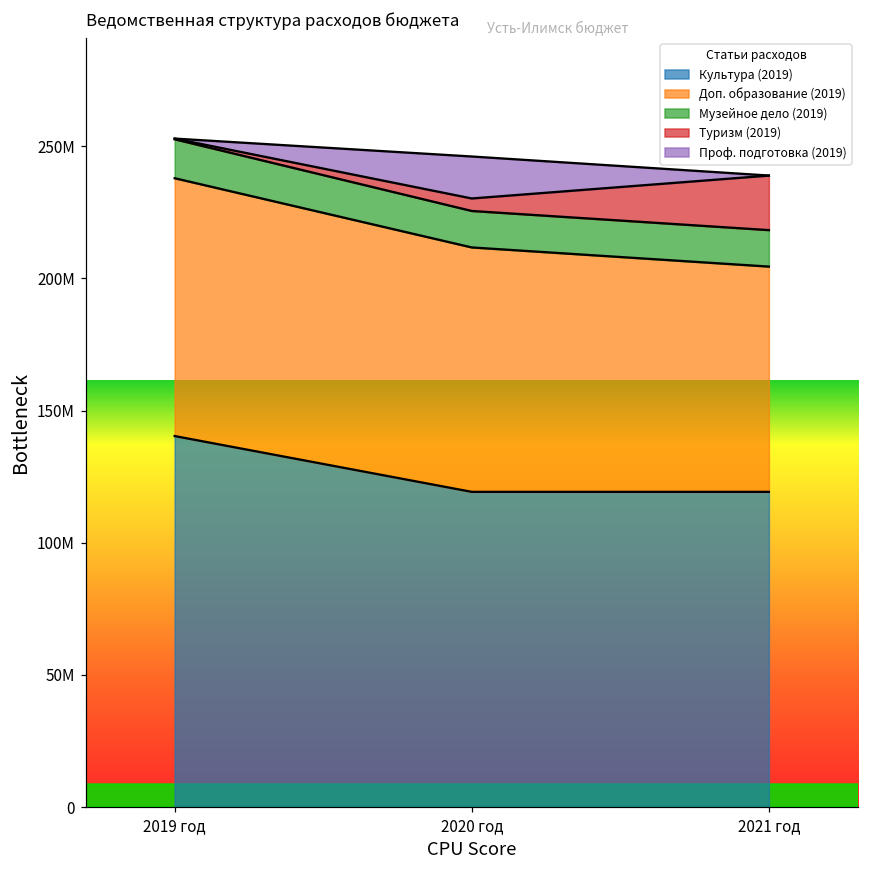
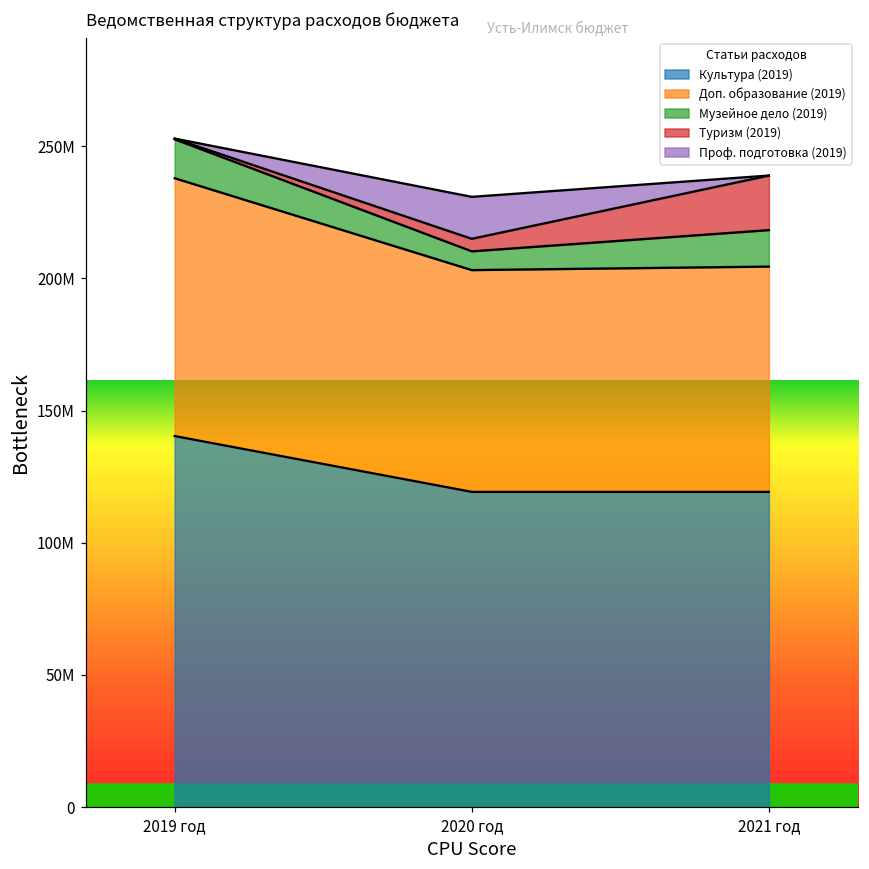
  {
    "Культура (2019)": {
      "2019 год": 140000000,
      "2020 год": 119000000,
      "2021 год": 119000000
    },
    "Доп. образование (2019)": {
      "2019 год": 98000000,
-     "2020 год": 92000000,
+     "2020 год": 84000000,
      "2021 год": 85000000
    },
    "Музейное дело (2019)": {
-     "2020 год": 14000000,
+     "2020 год": 7000000,
      "2021 год": 14000000
    },
    "Туризм (2019)": {
      "2020 год": 5000000
    },
    "Проф. подготовка (2019)": {
      "2020 год": 16000000
    }
  }
